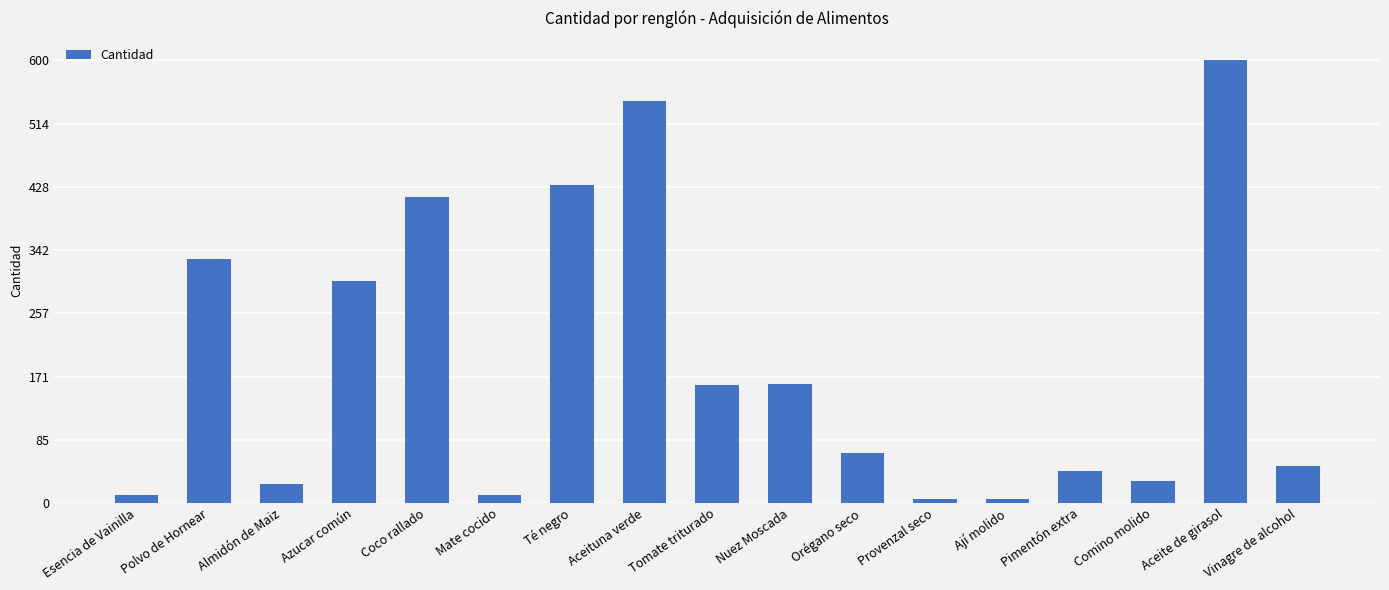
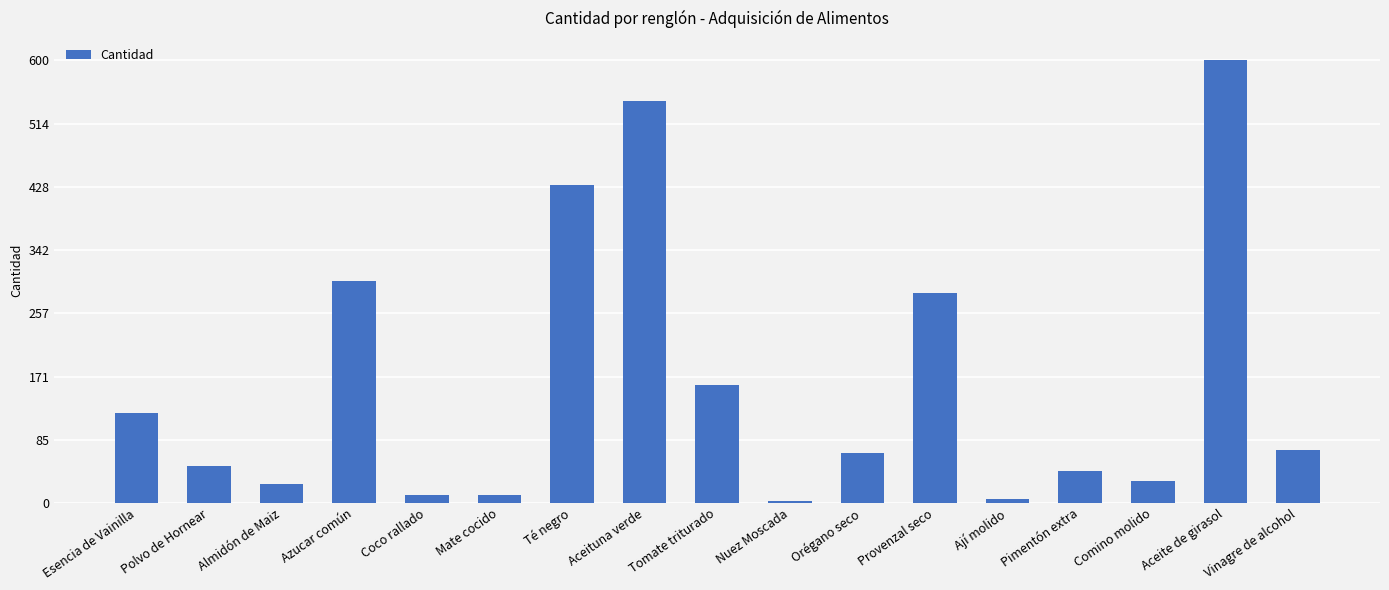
  {
-   "Esencia de Vainilla": 10,
-   "Polvo de Hornear": 330,
+   "Esencia de Vainilla": 120,
+   "Polvo de Hornear": 50,
    "Almidón de Maiz": 30,
    "Azucar común": 300,
-   "Coco rallado": 420,
+   "Coco rallado": 10,
    "Mate cocido": 10,
    "Té negro": 430,
    "Aceituna verde": 550,
    "Tomate triturado": 160,
-   "Nuez Moscada": 160,
+   "Nuez Moscada": 0,
    "Orégano seco": 70,
-   "Provenzal seco": 10,
+   "Provenzal seco": 280,
    "Ají molido": 10,
    "Pimentón extra": 40,
    "Comino molido": 30,
    "Aceite de girasol": 600,
-   "Vinagre de alcohol": 50
+   "Vinagre de alcohol": 70
  }
